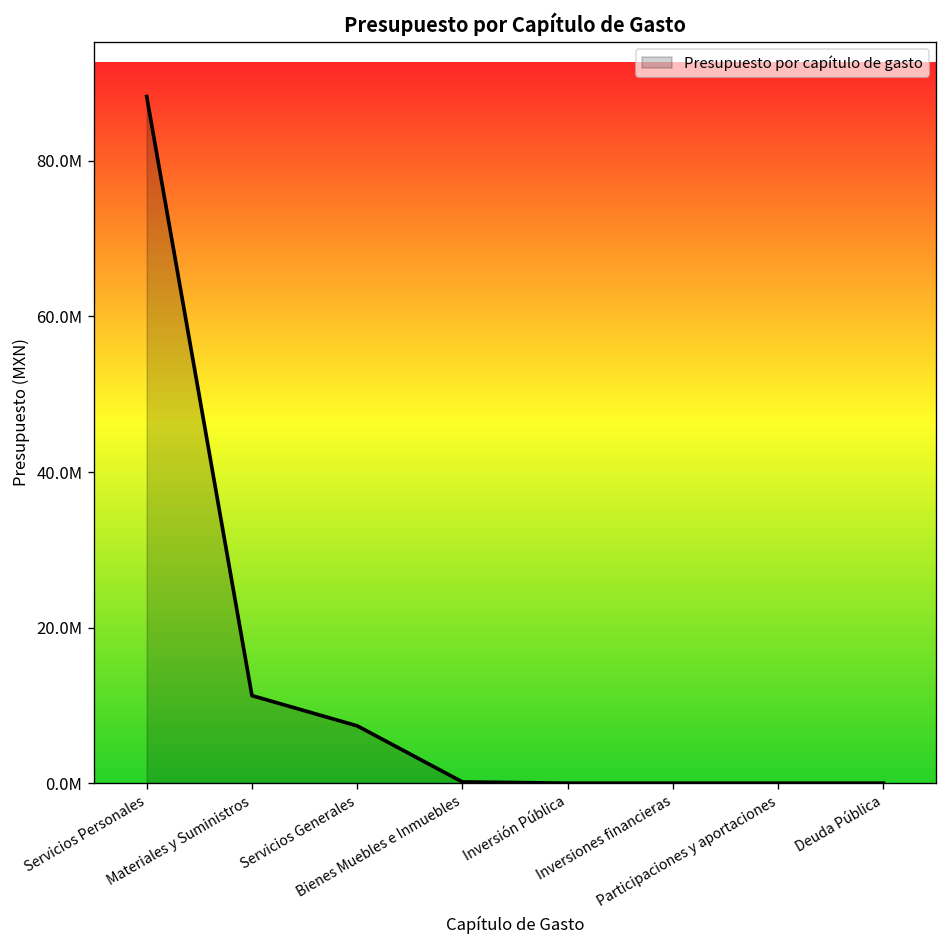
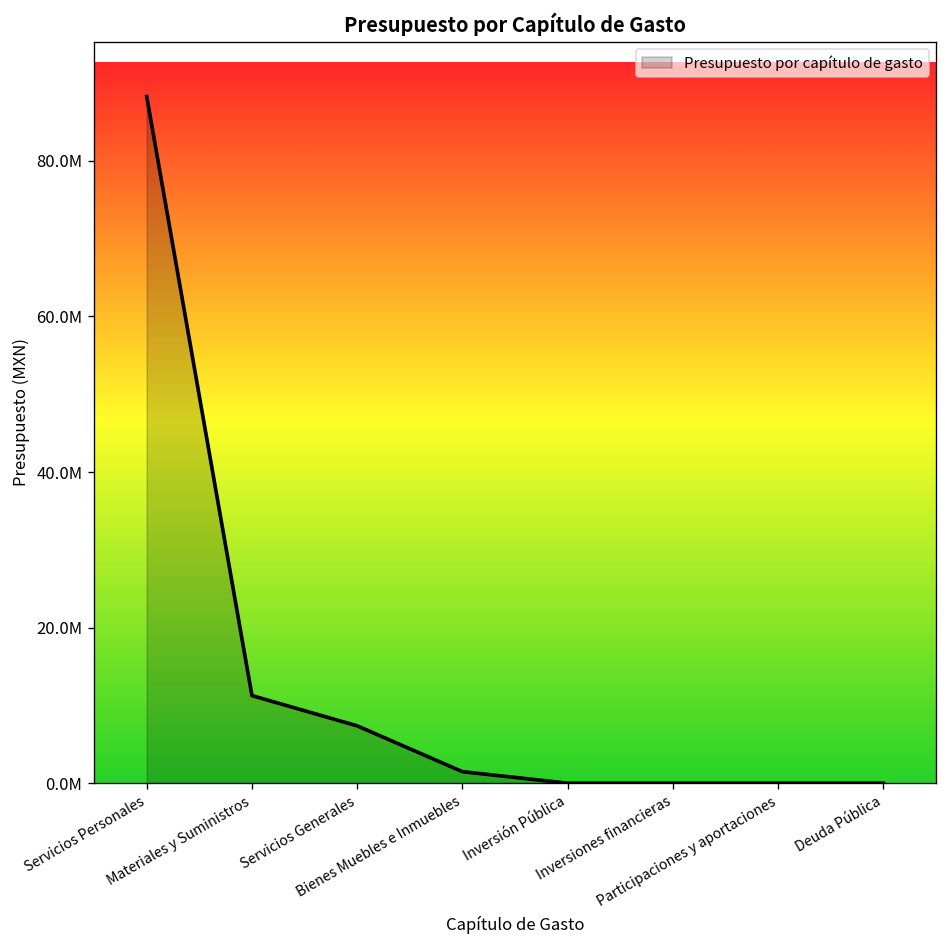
  {
    "Servicios Personales": 88000000,
    "Materiales y Suministros": 11000000,
    "Servicios Generales": 7000000,
-   "Bienes Muebles e Inmuebles": 0,
+   "Bienes Muebles e Inmuebles": 1000000,
    "Inversión Pública": 0,
    "Inversiones financieras": 0,
    "Participaciones y aportaciones": 0,
    "Deuda Pública": 0
  }
